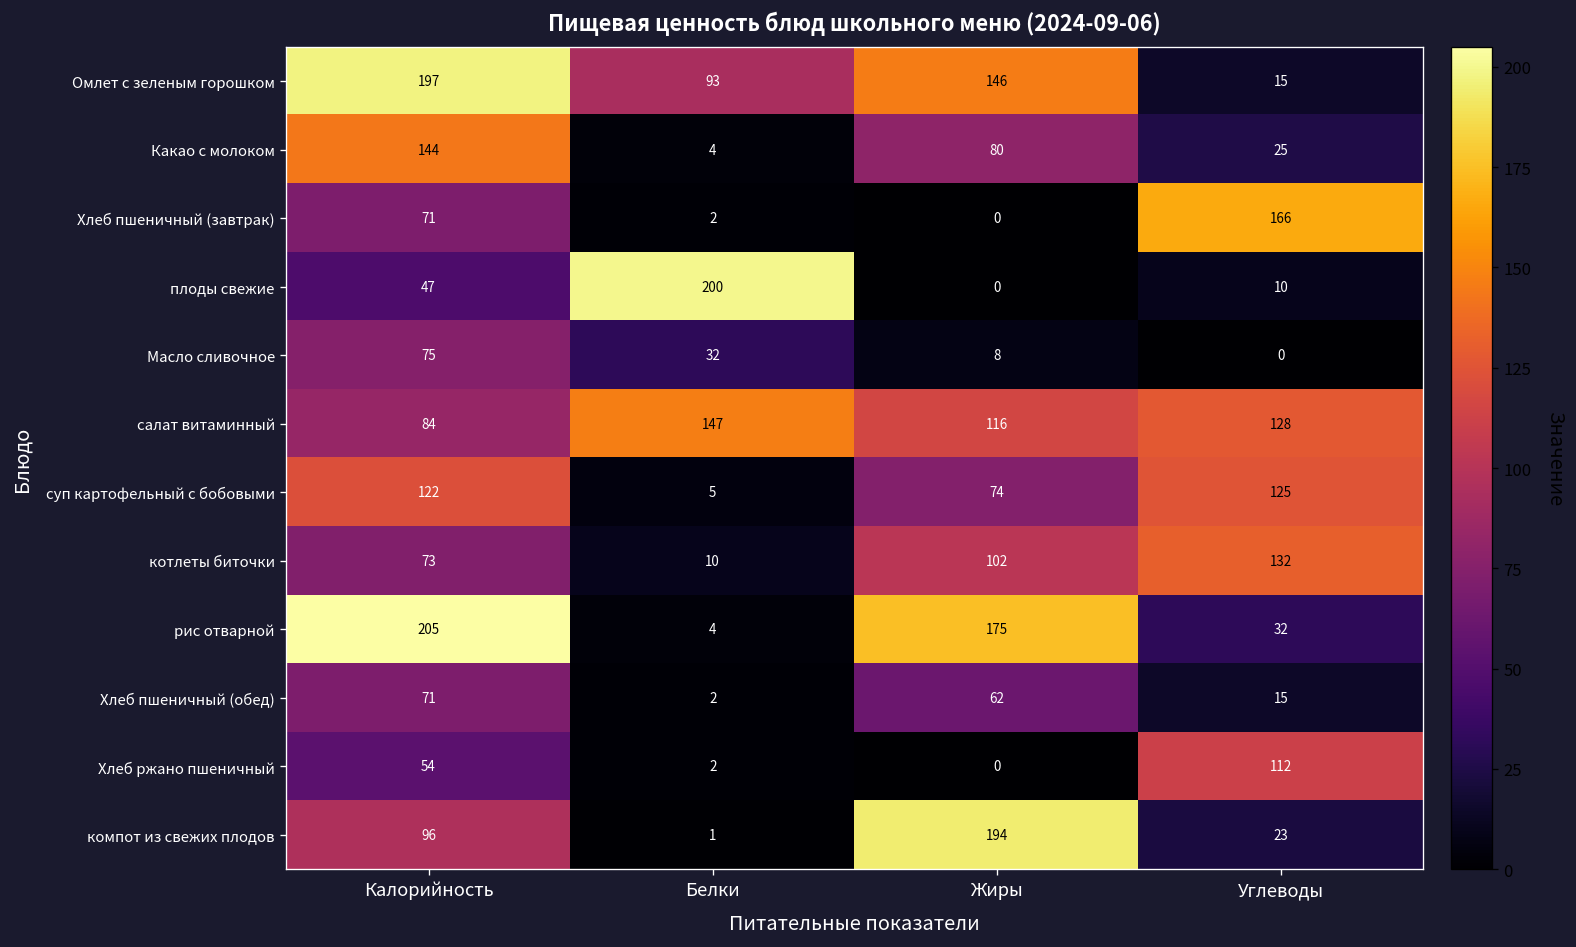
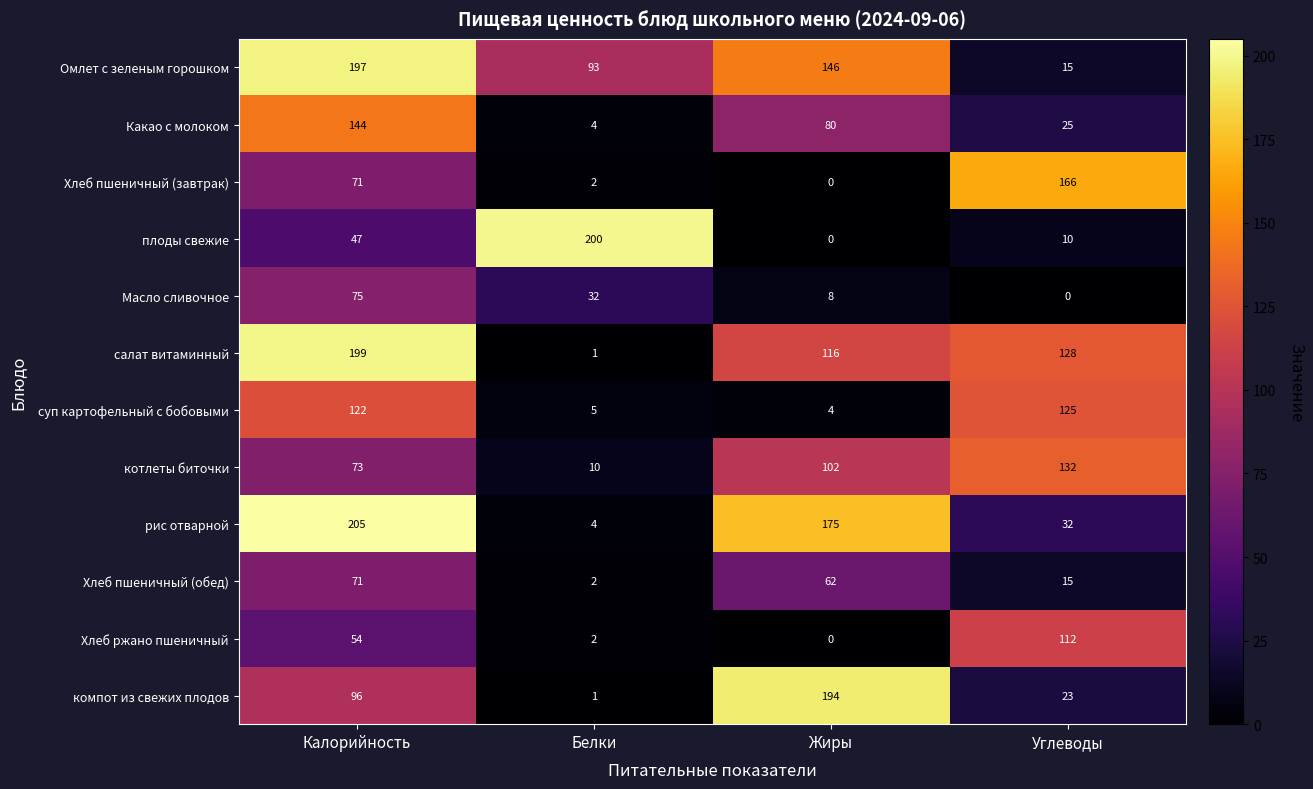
  {
    "Омлет с зеленым горошком": {
      "Калорийность": 197,
      "Белки": 93,
      "Жиры": 146,
      "Углеводы": 15
    },
    "Какао с молоком": {
      "Калорийность": 144,
      "Белки": 4,
      "Жиры": 80,
      "Углеводы": 25
    },
    "Хлеб пшеничный (завтрак)": {
      "Калорийность": 71,
      "Белки": 2,
      "Жиры": 0,
      "Углеводы": 166
    },
    "плоды свежие": {
      "Калорийность": 47,
      "Белки": 200,
      "Жиры": 0,
      "Углеводы": 10
    },
    "Масло сливочное": {
      "Калорийность": 75,
      "Белки": 32,
      "Жиры": 8,
      "Углеводы": 0
    },
    "салат витаминный": {
-     "Калорийность": 84,
-     "Белки": 147,
+     "Калорийность": 199,
+     "Белки": 1,
      "Жиры": 116,
      "Углеводы": 128
    },
    "суп картофельный с бобовыми": {
      "Калорийность": 122,
      "Белки": 5,
-     "Жиры": 74,
+     "Жиры": 4,
      "Углеводы": 125
    },
    "котлеты биточки": {
      "Калорийность": 73,
      "Белки": 10,
      "Жиры": 102,
      "Углеводы": 132
    },
    "рис отварной": {
      "Калорийность": 205,
      "Белки": 4,
      "Жиры": 175,
      "Углеводы": 32
    },
    "Хлеб пшеничный (обед)": {
      "Калорийность": 71,
      "Белки": 2,
      "Жиры": 62,
      "Углеводы": 15
    },
    "Хлеб ржано пшеничный": {
      "Калорийность": 54,
      "Белки": 2,
      "Жиры": 0,
      "Углеводы": 112
    },
    "компот из свежих плодов": {
      "Калорийность": 96,
      "Белки": 1,
      "Жиры": 194,
      "Углеводы": 23
    }
  }
